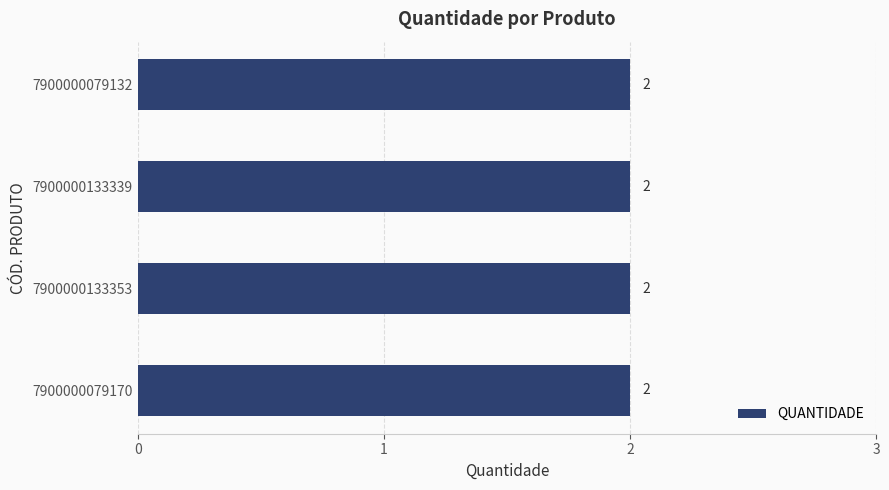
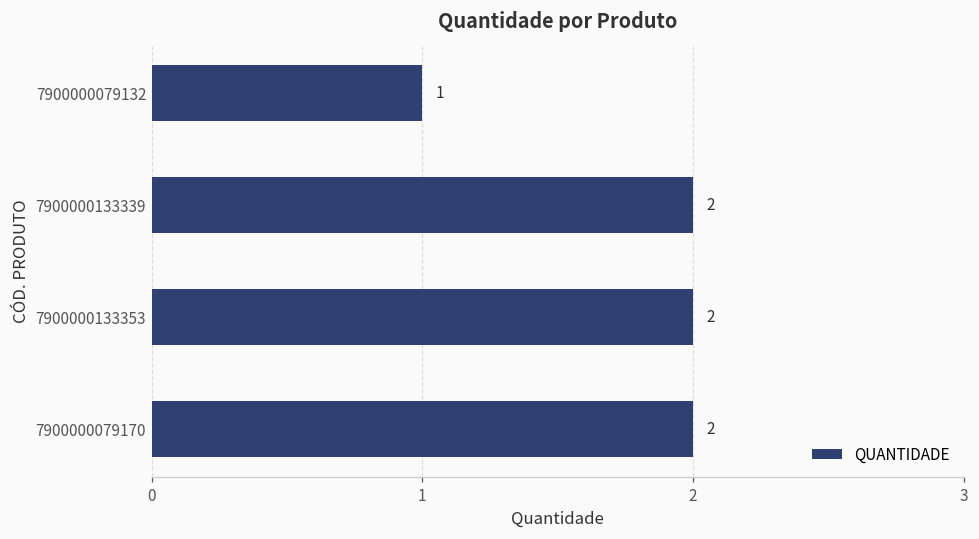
  {
-   "7900000079132": 2,
+   "7900000079132": 1,
    "7900000133339": 2,
    "7900000133353": 2,
    "7900000079170": 2
  }
